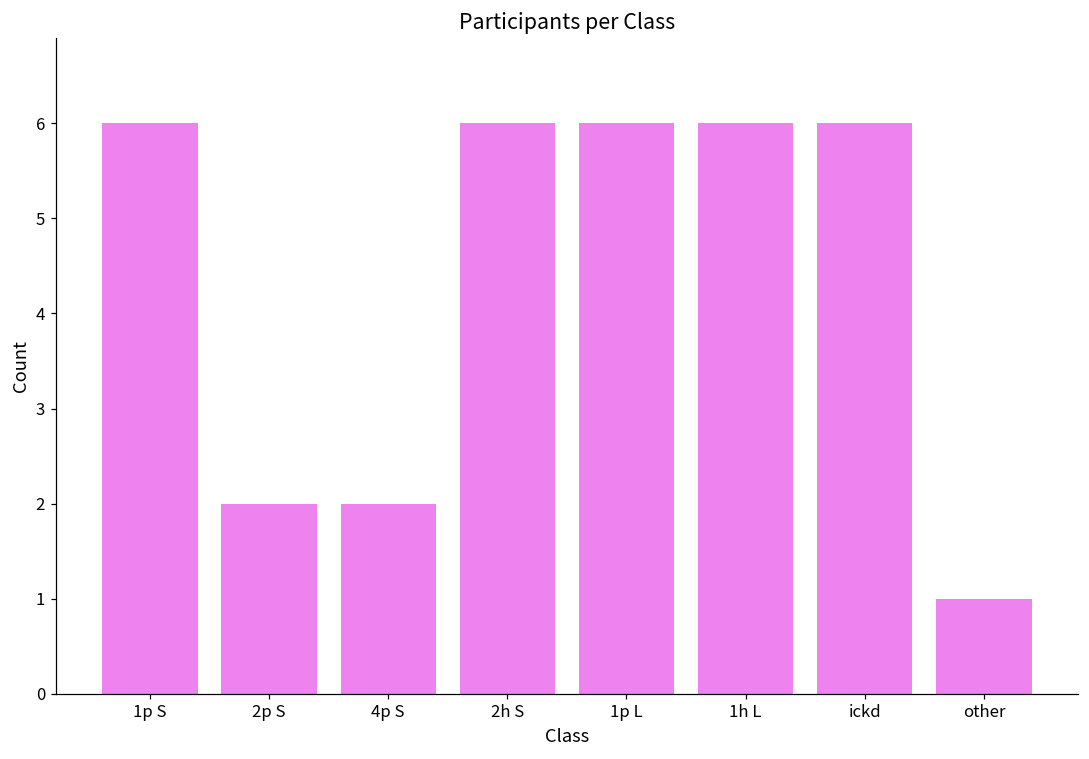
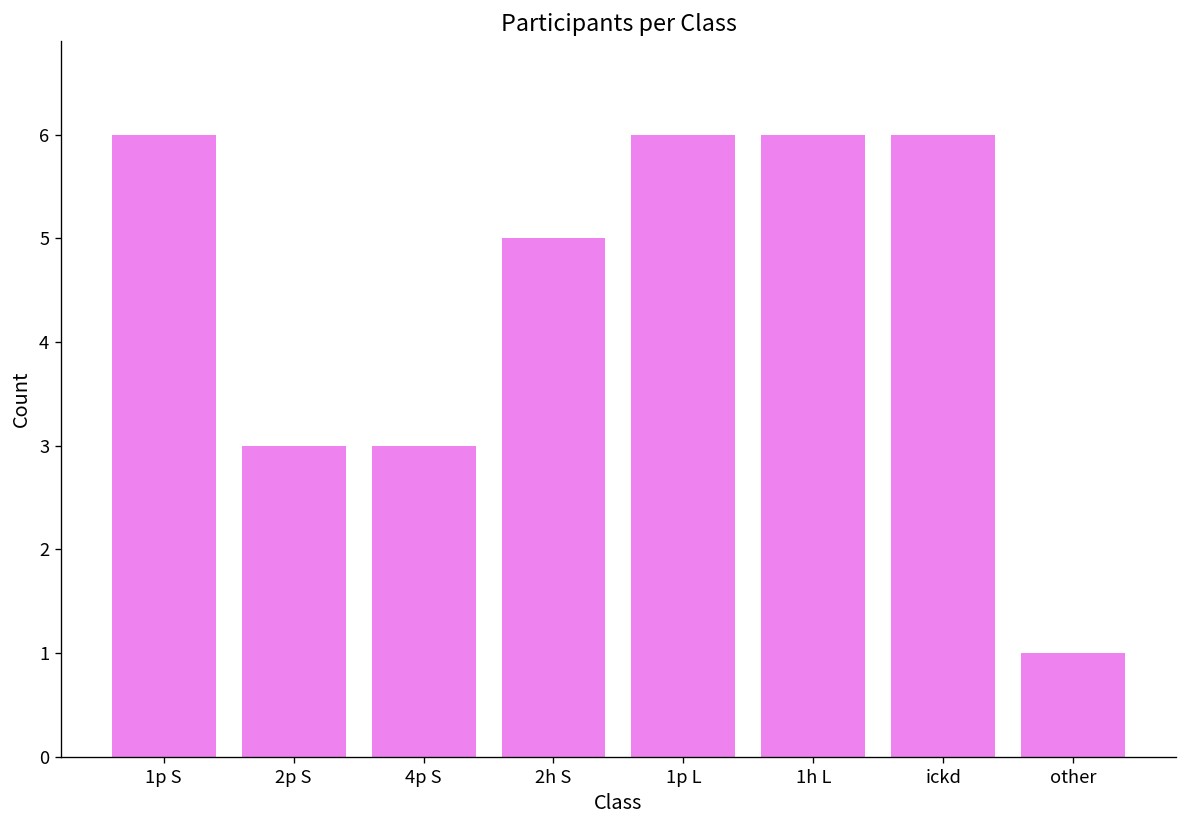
  {
    "1p S": 6,
-   "2p S": 2,
-   "4p S": 2,
-   "2h S": 6,
+   "2p S": 3,
+   "4p S": 3,
+   "2h S": 5,
    "1p L": 6,
    "1h L": 6,
    "ickd": 6,
    "other": 1
  }
